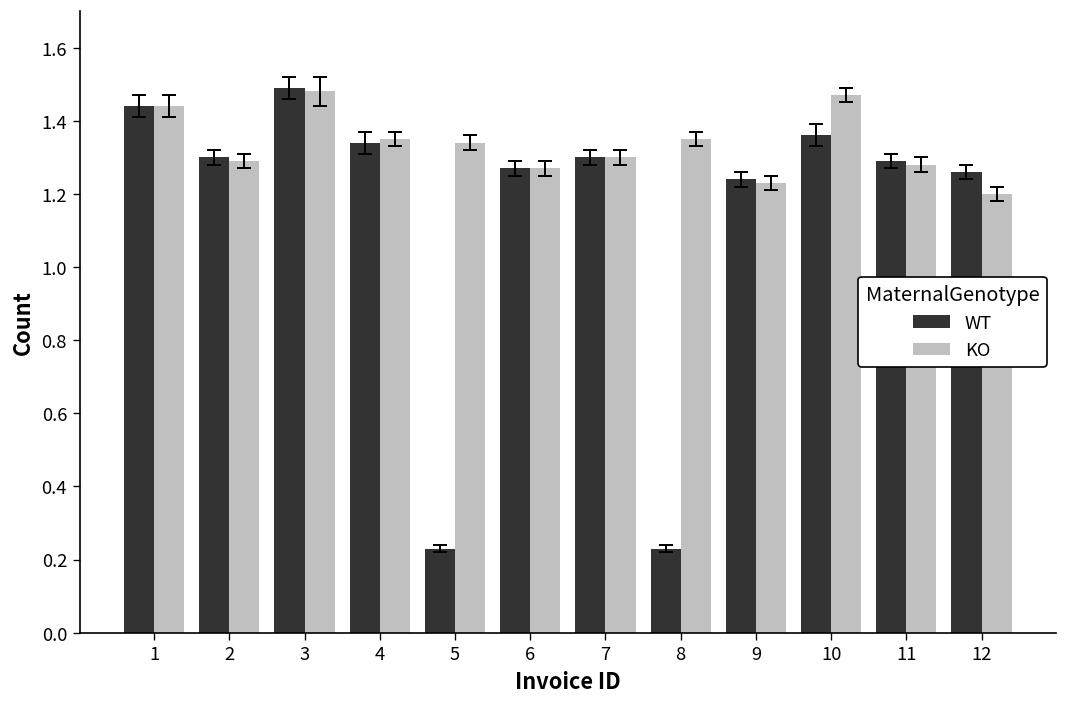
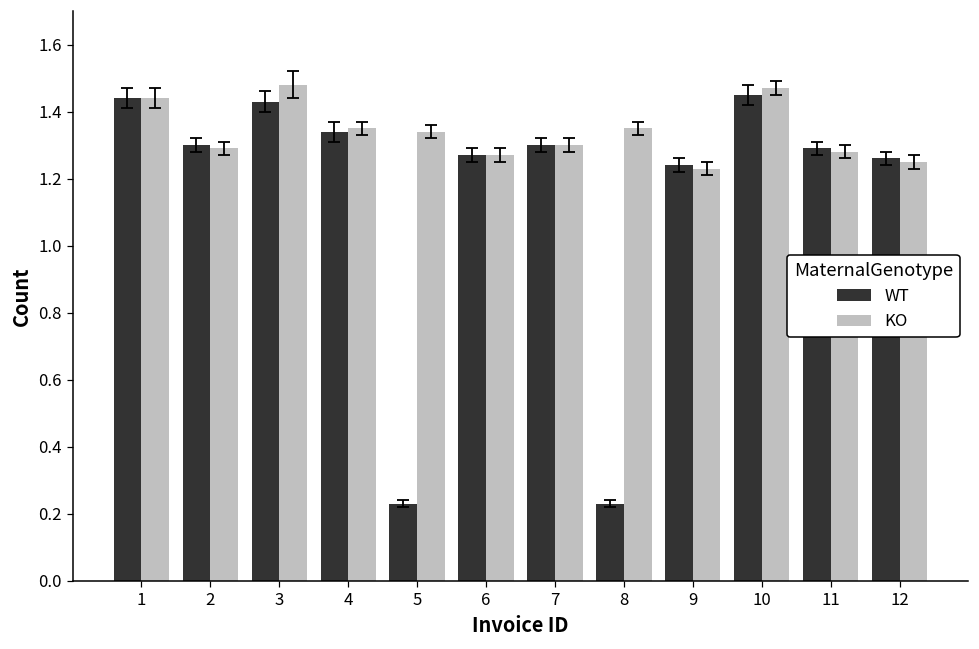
  {
    "WT": {
      "1": 1.44,
      "2": 1.30,
-     "3": 1.49,
+     "3": 1.43,
      "4": 1.34,
      "5": 0.23,
      "6": 1.27,
      "7": 1.30,
      "8": 0.23,
      "9": 1.24,
-     "10": 1.36,
+     "10": 1.45,
      "11": 1.29,
      "12": 1.26
    },
    "KO": {
      "1": 1.44,
      "2": 1.29,
      "3": 1.48,
      "4": 1.35,
      "5": 1.34,
      "6": 1.27,
      "7": 1.30,
      "8": 1.35,
      "9": 1.23,
      "10": 1.47,
      "11": 1.28,
-     "12": 1.20
+     "12": 1.25
    }
  }
